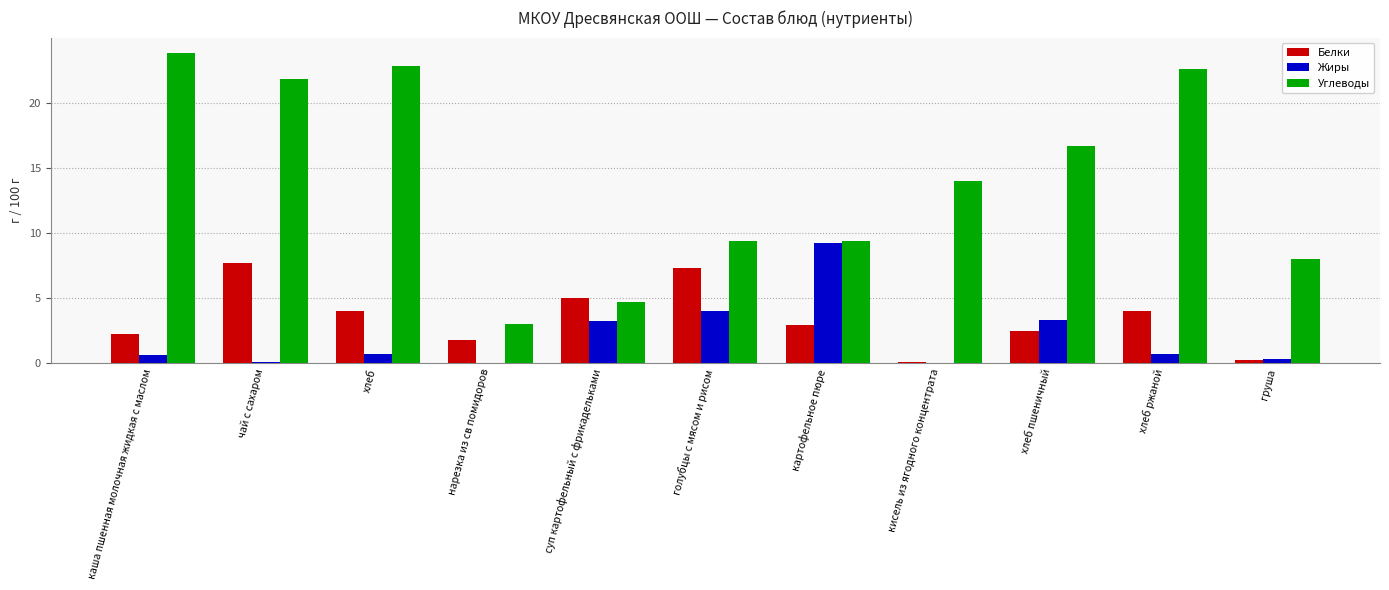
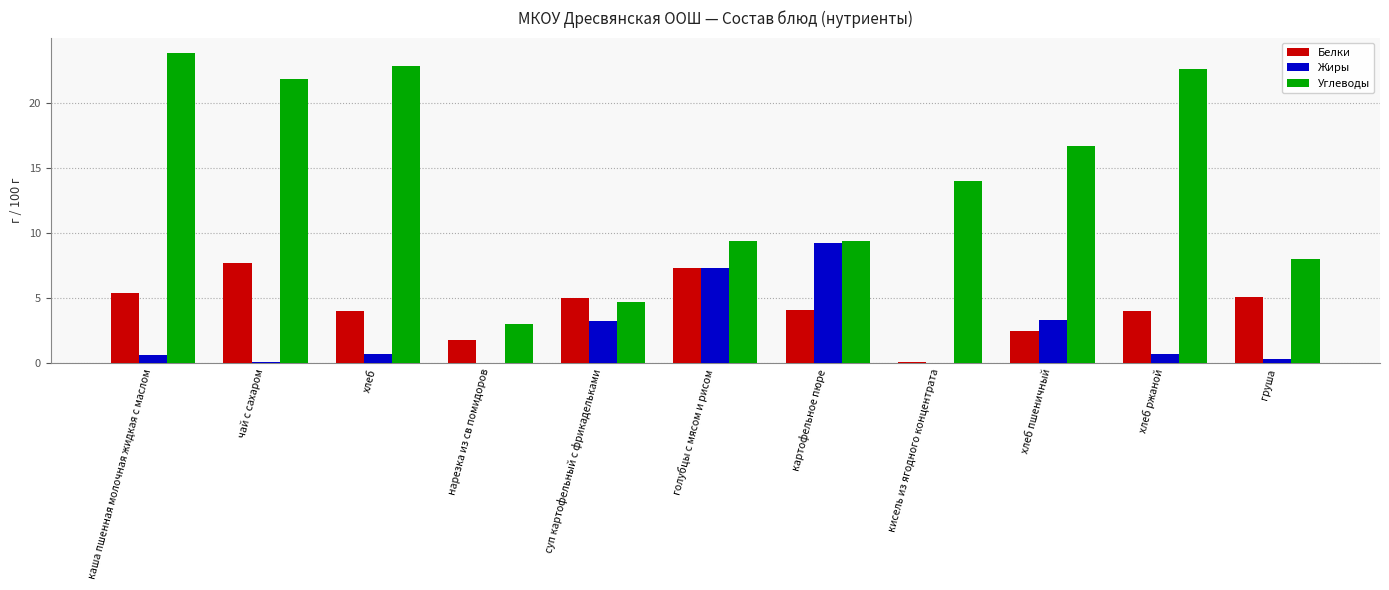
  {
    "Белки": {
-     "каша пшенная молочная жидкая с маслом": 2.2,
+     "каша пшенная молочная жидкая с маслом": 5.4,
      "чай с сахаром": 7.7,
      "хлеб": 4.0,
      "нарезка из св помидоров": 1.8,
      "суп картофельный с фрикадельками": 5.0,
      "голубцы с мясом и рисом": 7.3,
-     "картофельное пюре": 2.9,
+     "картофельное пюре": 4.1,
      "хлеб пшеничный": 2.5,
      "хлеб ржаной": 4.0,
-     "груша": 0.2
+     "груша": 5.1
    },
    "Жиры": {
      "каша пшенная молочная жидкая с маслом": 0.6,
      "хлеб": 0.7,
      "нарезка из св помидоров": 0.0,
      "суп картофельный с фрикадельками": 3.2,
-     "голубцы с мясом и рисом": 4.0,
+     "голубцы с мясом и рисом": 7.3,
      "картофельное пюре": 9.2,
      "кисель из ягодного концентрата": 0.0,
      "хлеб пшеничный": 3.3,
      "хлеб ржаной": 0.7,
      "груша": 0.3
    },
    "Углеводы": {
      "каша пшенная молочная жидкая с маслом": 23.8,
      "чай с сахаром": 21.8,
      "хлеб": 22.8,
      "нарезка из св помидоров": 3.0,
      "суп картофельный с фрикадельками": 4.7,
      "голубцы с мясом и рисом": 9.3,
      "картофельное пюре": 9.4,
      "кисель из ягодного концентрата": 14.0,
      "хлеб пшеничный": 16.7,
      "хлеб ржаной": 22.6,
      "груша": 8.0
    }
  }
